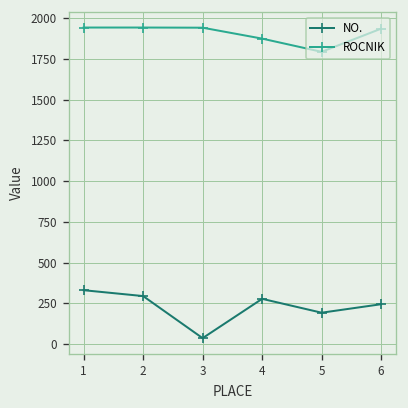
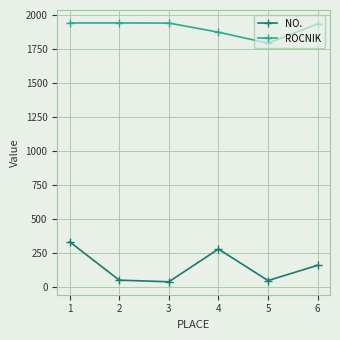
  {
    "NO.": {
      "1": 330,
-     "2": 300,
+     "2": 50,
      "3": 40,
      "4": 280,
-     "5": 190,
-     "6": 250
+     "5": 50,
+     "6": 160
    },
    "ROCNIK": {
      "1": 1940,
      "2": 1940,
      "3": 1940,
      "4": 1870
    }
  }
